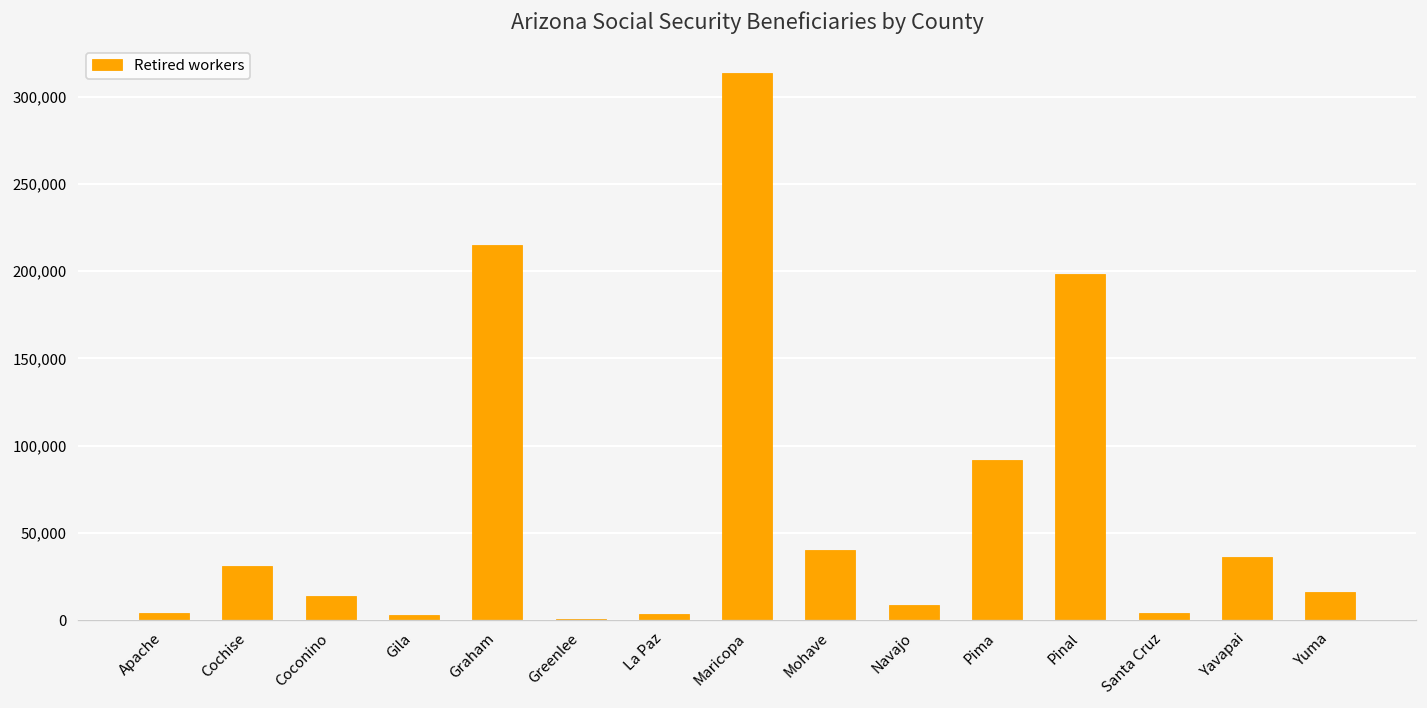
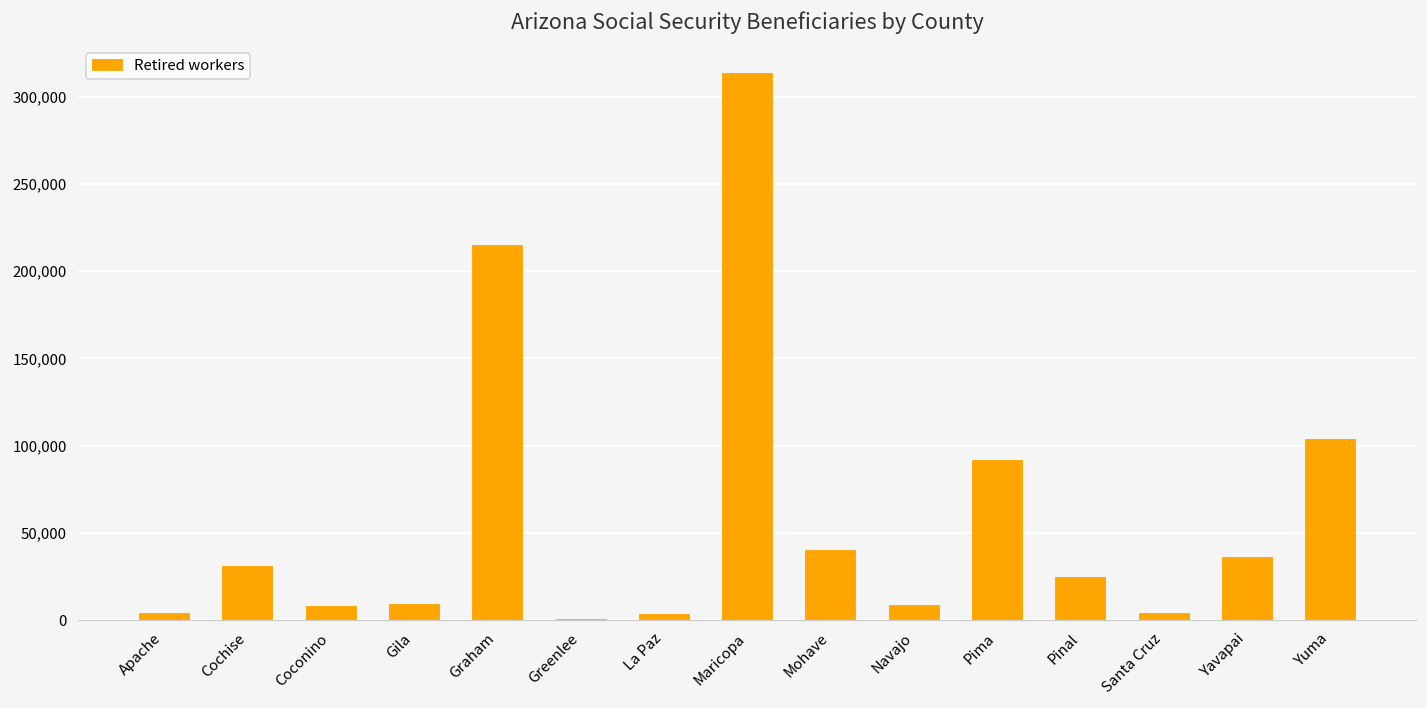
  {
    "Apache": "4,000",
    "Cochise": "31,000",
-   "Coconino": "14,000",
-   "Gila": "3,000",
+   "Coconino": "8,000",
+   "Gila": "9,000",
    "Graham": "215,000",
    "La Paz": "3,000",
    "Maricopa": "314,000",
    "Mohave": "40,000",
    "Navajo": "9,000",
    "Pima": "92,000",
-   "Pinal": "198,000",
+   "Pinal": "25,000",
    "Santa Cruz": "4,000",
    "Yavapai": "36,000",
-   "Yuma": "16,000"
+   "Yuma": "104,000"
  }
